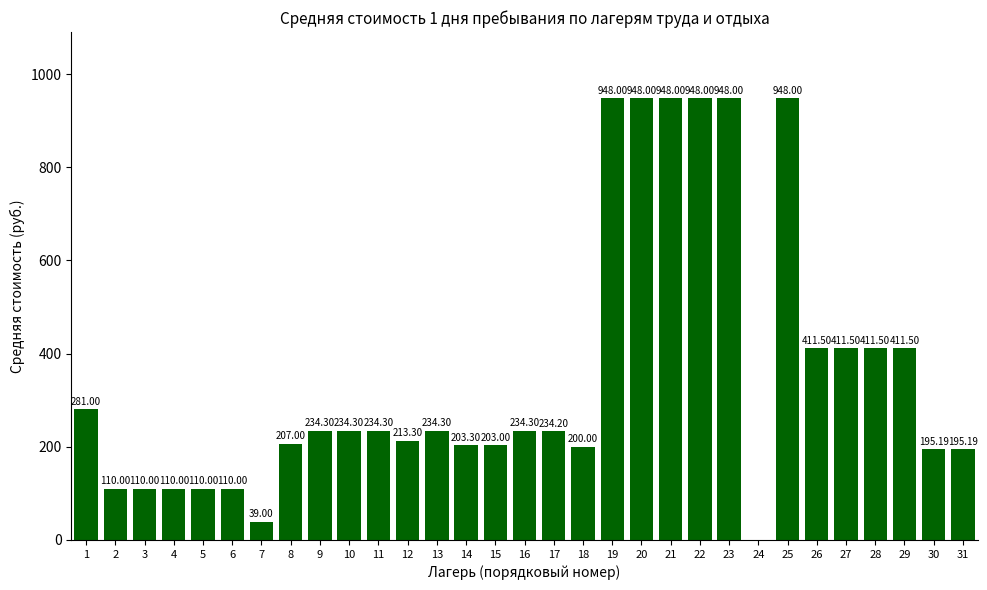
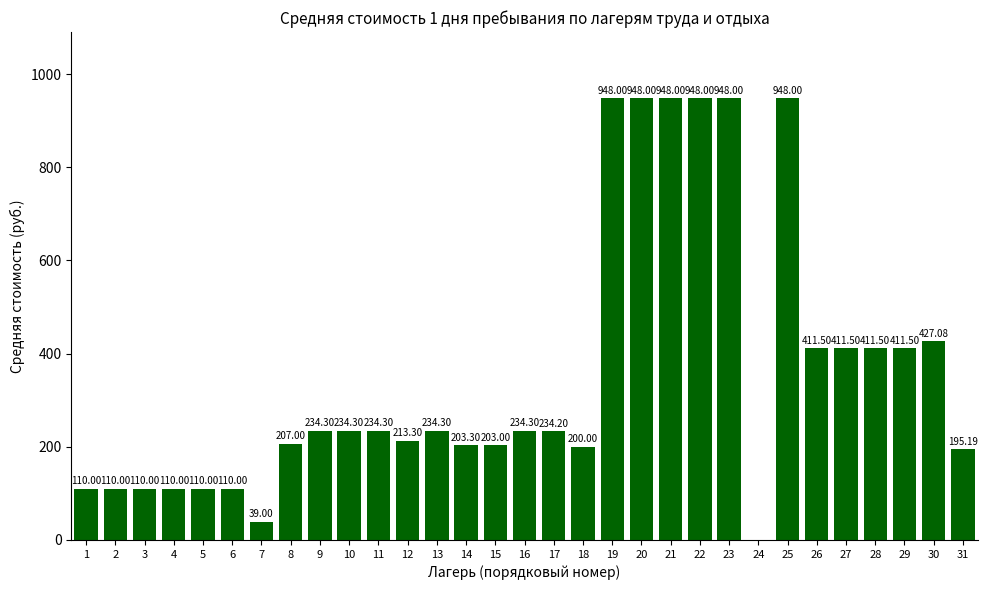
  {
-   "1": 281.00,
+   "1": 110.00,
    "2": 110.00,
    "3": 110.00,
    "4": 110.00,
    "5": 110.00,
    "6": 110.00,
    "7": 39.00,
    "8": 207.00,
    "9": 234.30,
    "10": 234.30,
    "11": 234.30,
    "12": 213.30,
    "13": 234.30,
    "14": 203.30,
    "15": 203.00,
    "16": 234.30,
    "17": 234.20,
    "18": 200.00,
    "19": 948.00,
    "20": 948.00,
    "21": 948.00,
    "22": 948.00,
    "23": 948.00,
    "25": 948.00,
    "26": 411.50,
    "27": 411.50,
    "28": 411.50,
    "29": 411.50,
-   "30": 195.19,
+   "30": 427.08,
    "31": 195.19
  }
